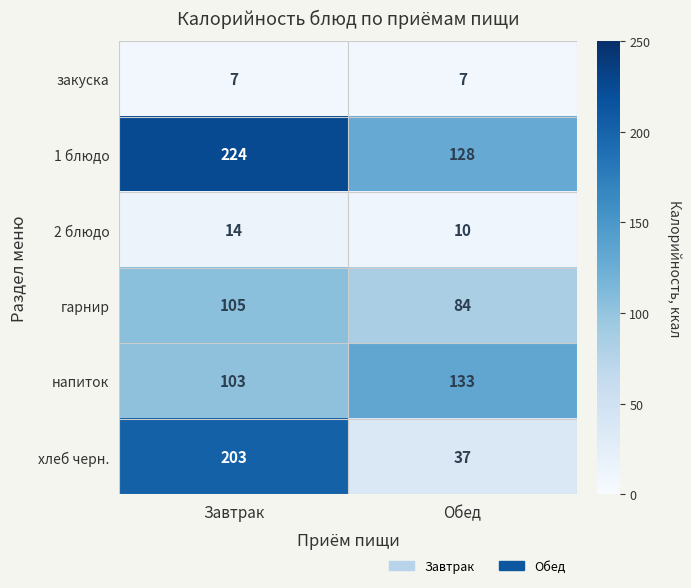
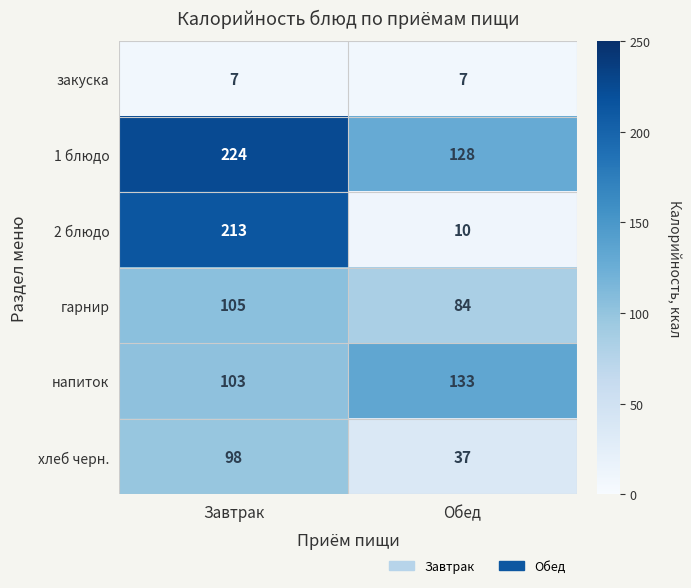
  {
    "закуска": {
      "Завтрак": 7,
      "Обед": 7
    },
    "1 блюдо": {
      "Завтрак": 224,
      "Обед": 128
    },
    "2 блюдо": {
-     "Завтрак": 14,
+     "Завтрак": 213,
      "Обед": 10
    },
    "гарнир": {
      "Завтрак": 105,
      "Обед": 84
    },
    "напиток": {
      "Завтрак": 103,
      "Обед": 133
    },
    "хлеб черн.": {
-     "Завтрак": 203,
+     "Завтрак": 98,
      "Обед": 37
    }
  }
